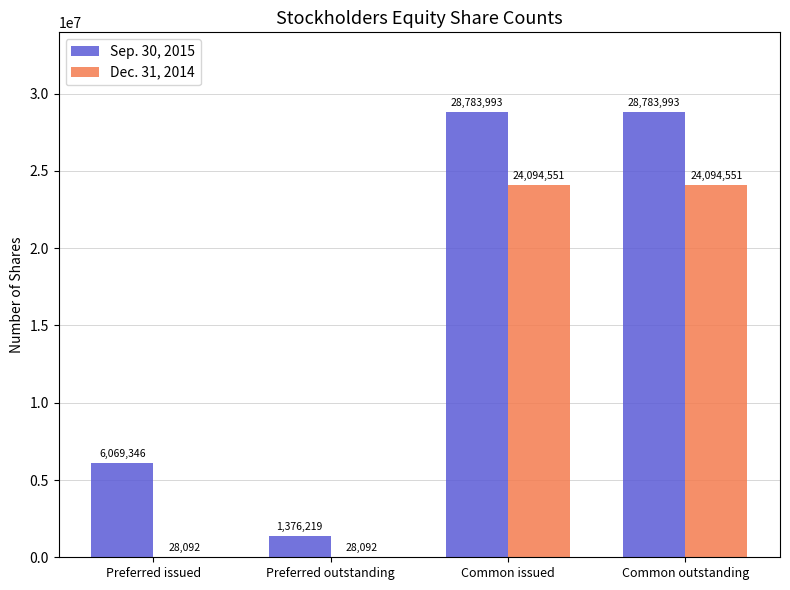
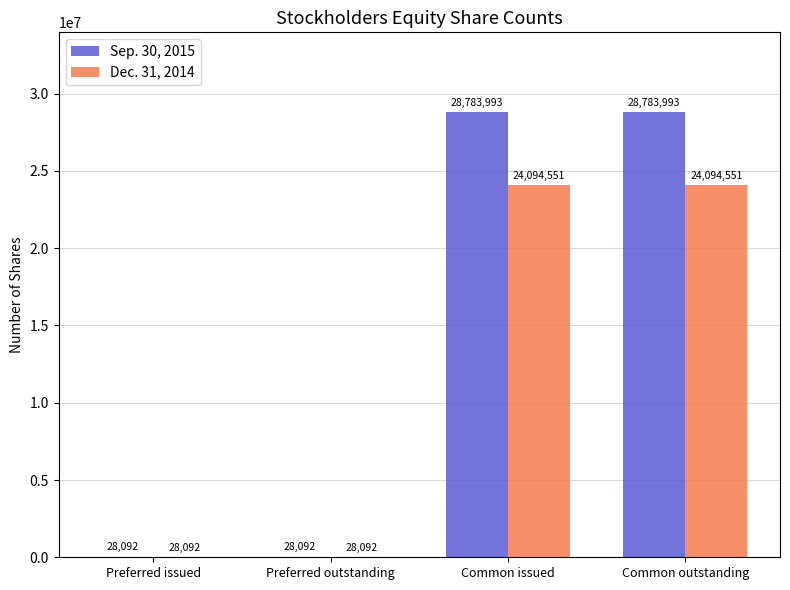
  {
    "Sep. 30, 2015": {
-     "Preferred issued": "6,069,346",
-     "Preferred outstanding": "1,376,219",
+     "Preferred issued": "28,092",
+     "Preferred outstanding": "28,092",
      "Common issued": "28,783,993",
      "Common outstanding": "28,783,993"
    },
    "Dec. 31, 2014": {
      "Preferred issued": "28,092",
      "Preferred outstanding": "28,092",
      "Common issued": "24,094,551",
      "Common outstanding": "24,094,551"
    }
  }
